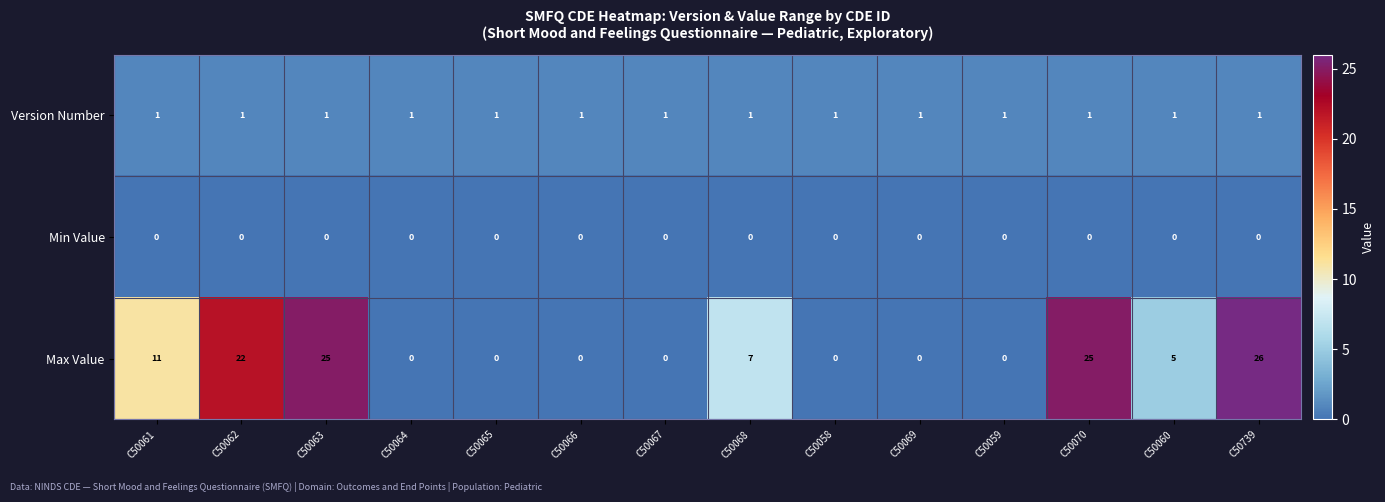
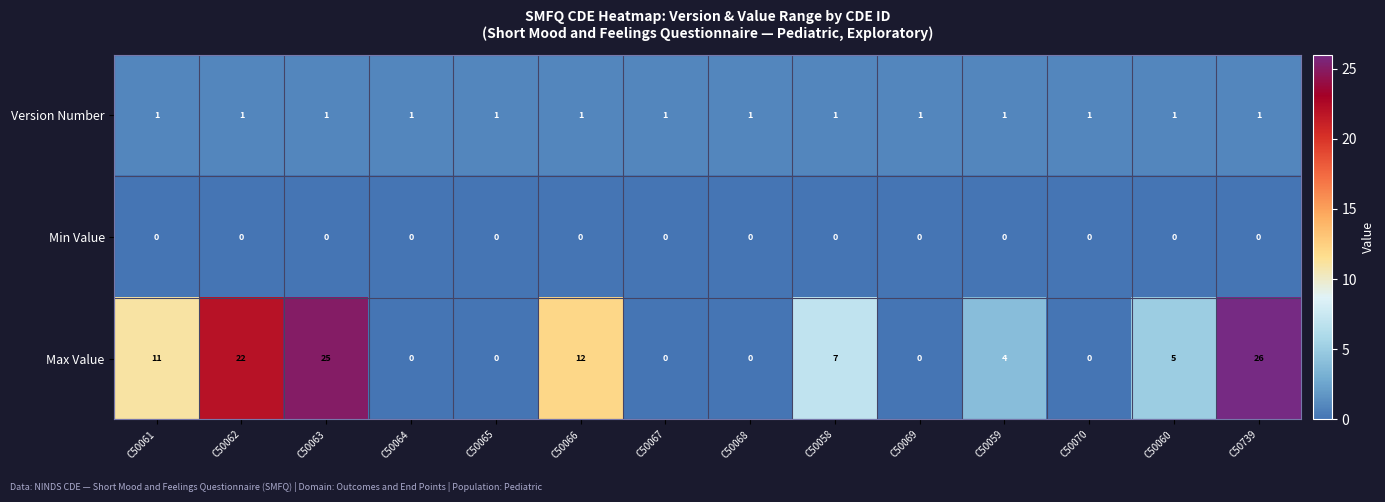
  {
    "Version Number": {
      "C50061": 1,
      "C50062": 1,
      "C50063": 1,
      "C50064": 1,
      "C50065": 1,
      "C50066": 1,
      "C50067": 1,
      "C50068": 1,
      "C50058": 1,
      "C50069": 1,
      "C50059": 1,
      "C50070": 1,
      "C50060": 1,
      "C50739": 1
    },
    "Min Value": {
      "C50061": 0,
      "C50062": 0,
      "C50063": 0,
      "C50064": 0,
      "C50065": 0,
      "C50066": 0,
      "C50067": 0,
      "C50068": 0,
      "C50058": 0,
      "C50069": 0,
      "C50059": 0,
      "C50070": 0,
      "C50060": 0,
      "C50739": 0
    },
    "Max Value": {
      "C50061": 11,
      "C50062": 22,
      "C50063": 25,
      "C50064": 0,
      "C50065": 0,
-     "C50066": 0,
+     "C50066": 12,
      "C50067": 0,
-     "C50068": 7,
-     "C50058": 0,
+     "C50068": 0,
+     "C50058": 7,
      "C50069": 0,
-     "C50059": 0,
-     "C50070": 25,
+     "C50059": 4,
+     "C50070": 0,
      "C50060": 5,
      "C50739": 26
    }
  }
